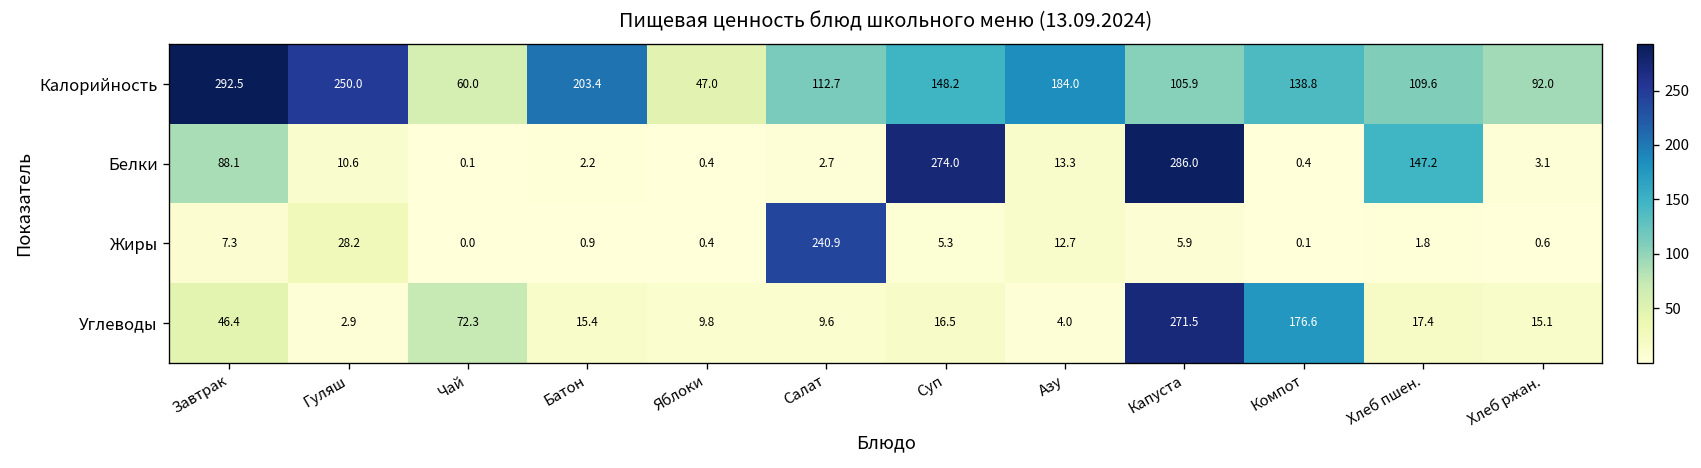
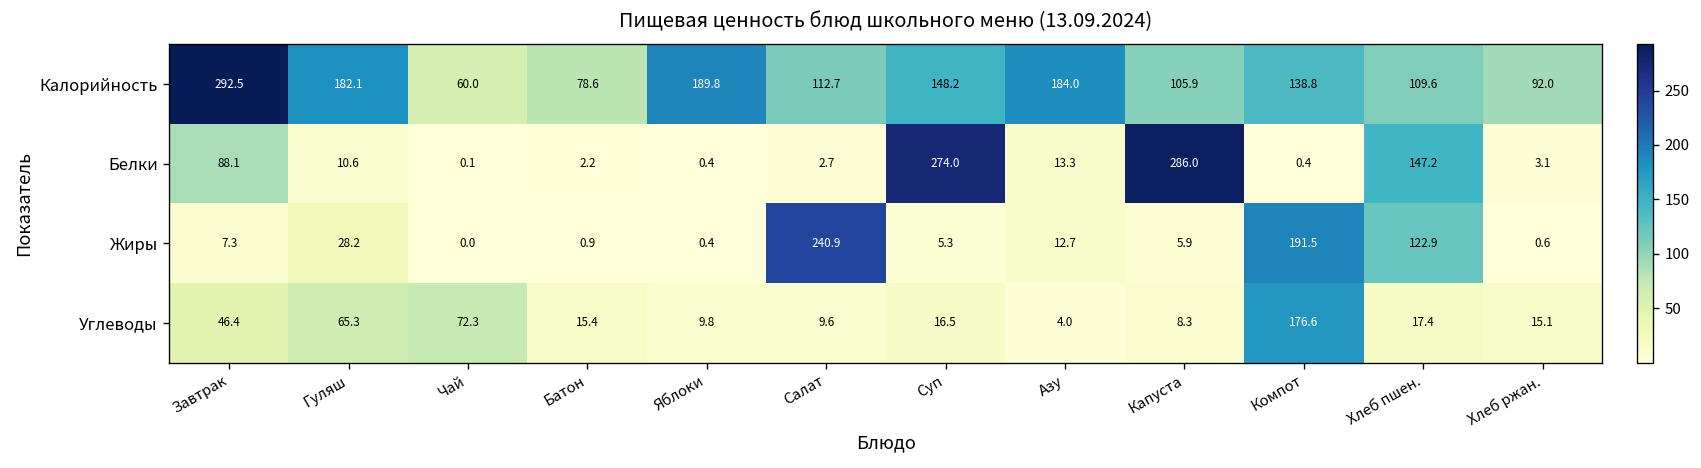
  {
    "Калорийность": {
      "Завтрак": 292.5,
-     "Гуляш": 250.0,
+     "Гуляш": 182.1,
      "Чай": 60.0,
-     "Батон": 203.4,
-     "Яблоки": 47.0,
+     "Батон": 78.6,
+     "Яблоки": 189.8,
      "Салат": 112.7,
      "Суп": 148.2,
      "Азу": 184.0,
      "Капуста": 105.9,
      "Компот": 138.8,
      "Хлеб пшен.": 109.6,
      "Хлеб ржан.": 92.0
    },
    "Белки": {
      "Завтрак": 88.1,
      "Гуляш": 10.6,
      "Чай": 0.1,
      "Батон": 2.2,
      "Яблоки": 0.4,
      "Салат": 2.7,
      "Суп": 274.0,
      "Азу": 13.3,
      "Капуста": 286.0,
      "Компот": 0.4,
      "Хлеб пшен.": 147.2,
      "Хлеб ржан.": 3.1
    },
    "Жиры": {
      "Завтрак": 7.3,
      "Гуляш": 28.2,
      "Чай": 0.0,
      "Батон": 0.9,
      "Яблоки": 0.4,
      "Салат": 240.9,
      "Суп": 5.3,
      "Азу": 12.7,
      "Капуста": 5.9,
-     "Компот": 0.1,
-     "Хлеб пшен.": 1.8,
+     "Компот": 191.5,
+     "Хлеб пшен.": 122.9,
      "Хлеб ржан.": 0.6
    },
    "Углеводы": {
      "Завтрак": 46.4,
-     "Гуляш": 2.9,
+     "Гуляш": 65.3,
      "Чай": 72.3,
      "Батон": 15.4,
      "Яблоки": 9.8,
      "Салат": 9.6,
      "Суп": 16.5,
      "Азу": 4.0,
-     "Капуста": 271.5,
+     "Капуста": 8.3,
      "Компот": 176.6,
      "Хлеб пшен.": 17.4,
      "Хлеб ржан.": 15.1
    }
  }
